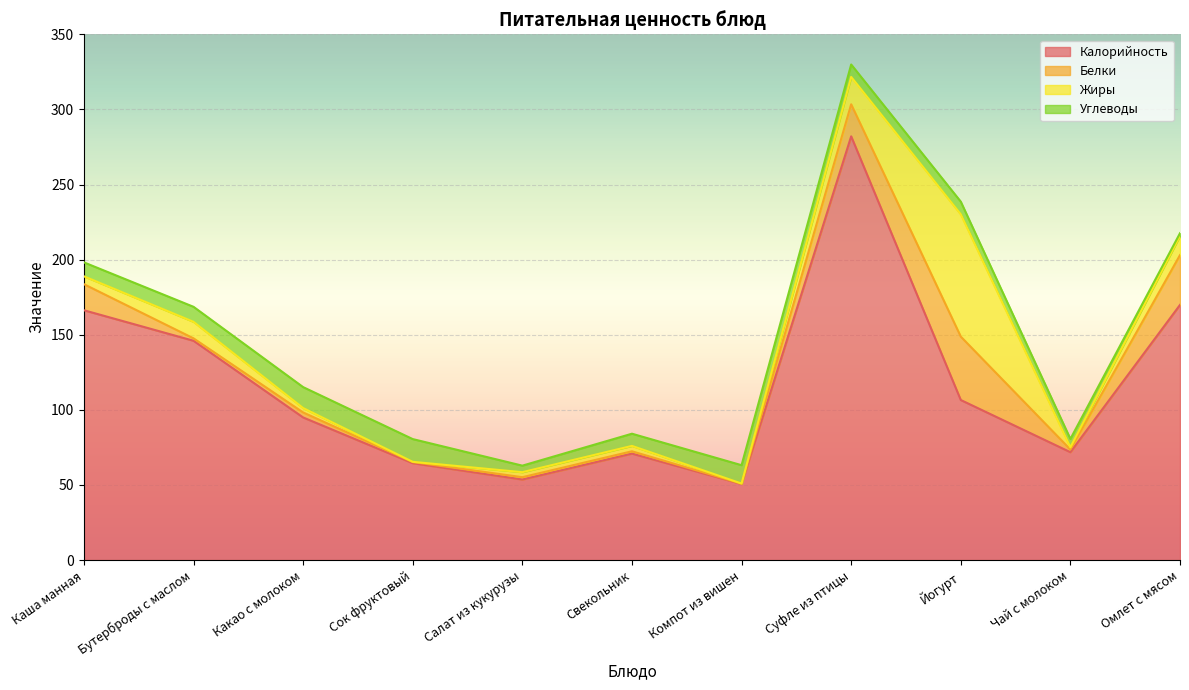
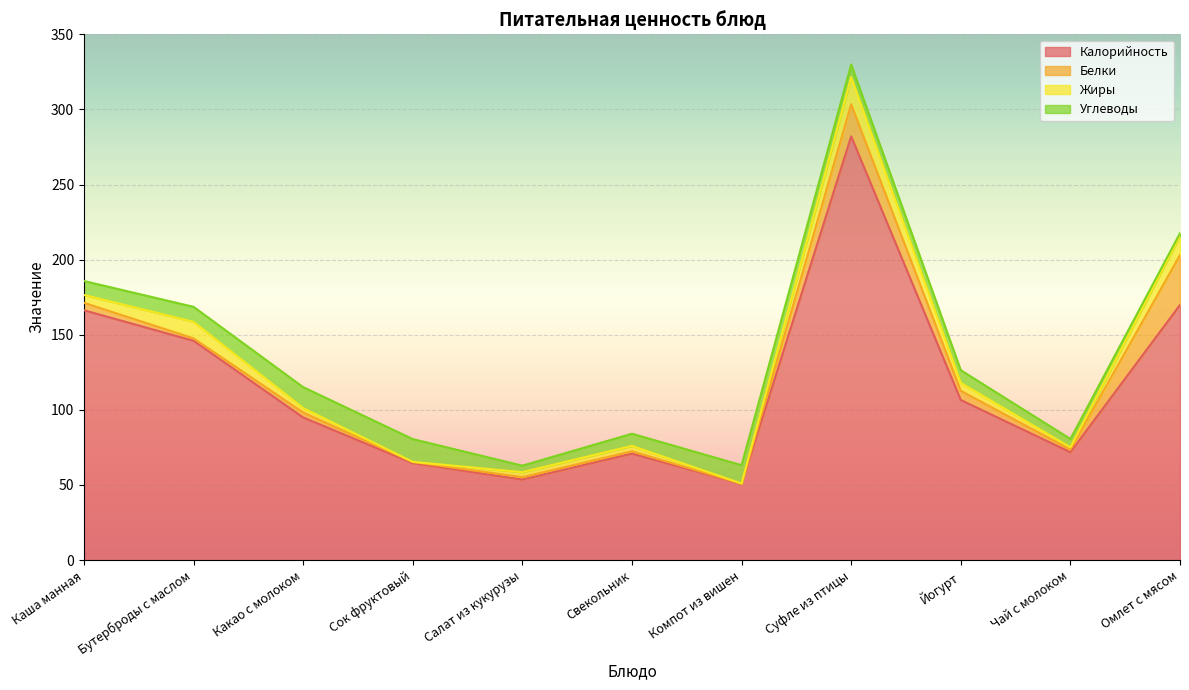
  {
    "Калорийность": {
      "Каша манная": 166,
      "Какао с молоком": 95,
      "Суфле из птицы": 282,
      "Йогурт": 107,
      "Чай с молоком": 72,
      "Омлет с мясом": 170
    },
    "Белки": {
-     "Каша манная": 17,
+     "Каша манная": 5,
      "Какао с молоком": 3,
      "Суфле из птицы": 21,
-     "Йогурт": 42,
+     "Йогурт": 6,
      "Омлет с мясом": 33
    },
    "Жиры": {
      "Каша манная": 5,
      "Бутерброды с маслом": 11,
      "Какао с молоком": 3,
      "Салат из кукурузы": 3,
      "Свекольник": 4,
      "Суфле из птицы": 18,
-     "Йогурт": 81,
+     "Йогурт": 5,
      "Омлет с мясом": 13
    },
    "Углеводы": {
      "Каша манная": 9,
      "Бутерброды с маслом": 10,
      "Какао с молоком": 14,
      "Сок фруктовый": 15,
      "Салат из кукурузы": 4,
      "Свекольник": 8,
      "Компот из вишен": 12,
      "Суфле из птицы": 8,
      "Йогурт": 8,
      "Чай с молоком": 6,
      "Омлет с мясом": 2
    }
  }
